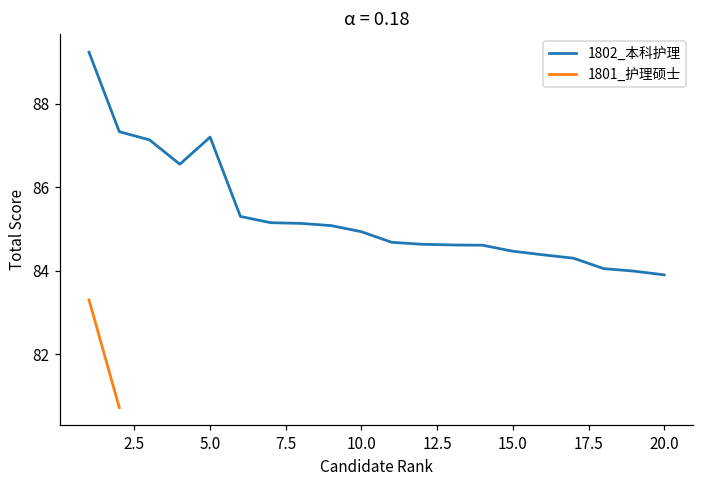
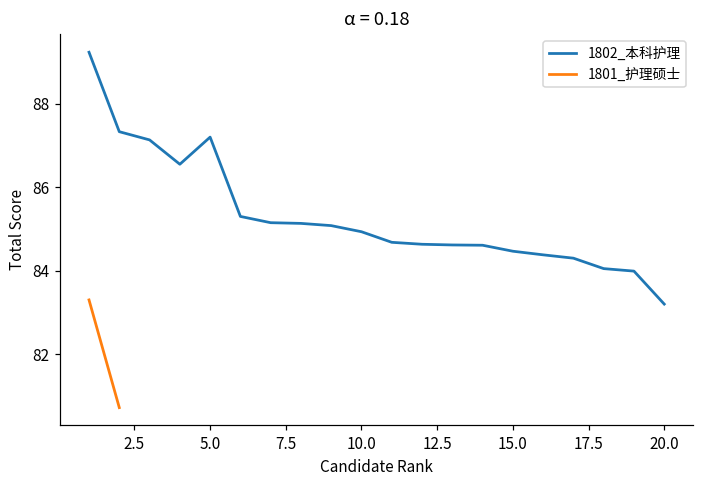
  {
    "1802_本科护理": {
      "5.0": 87.2,
      "10.0": 84.9,
      "15.0": 84.5,
-     "20.0": 83.9
+     "20.0": 83.2
    }
  }
